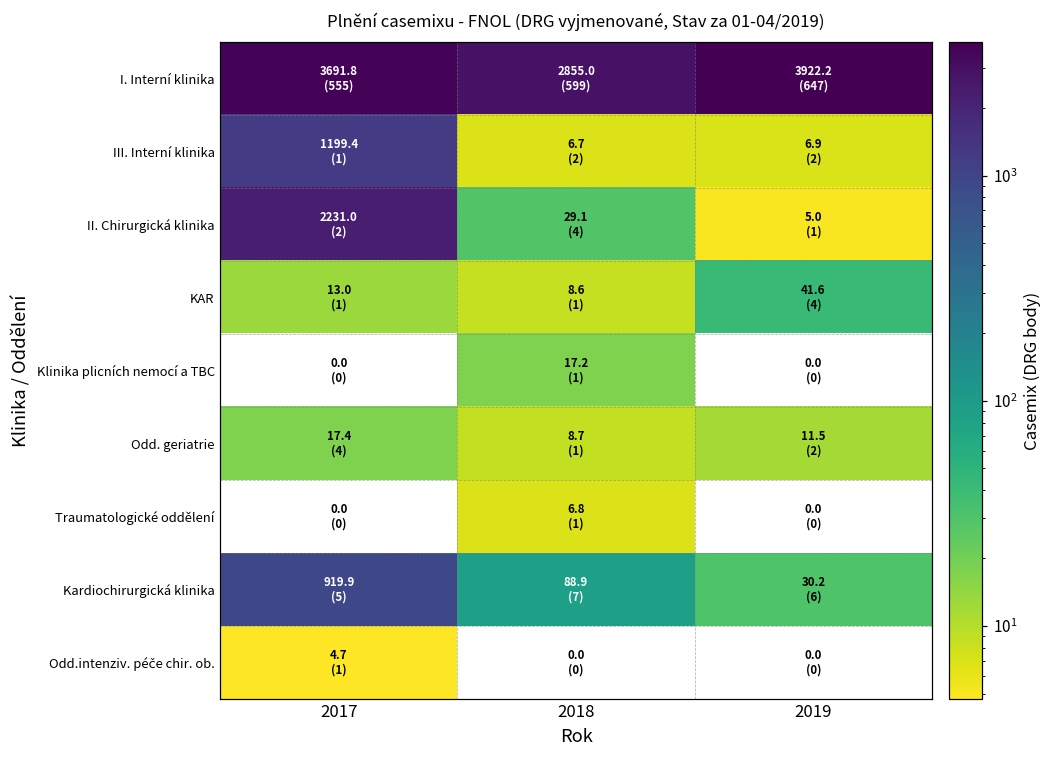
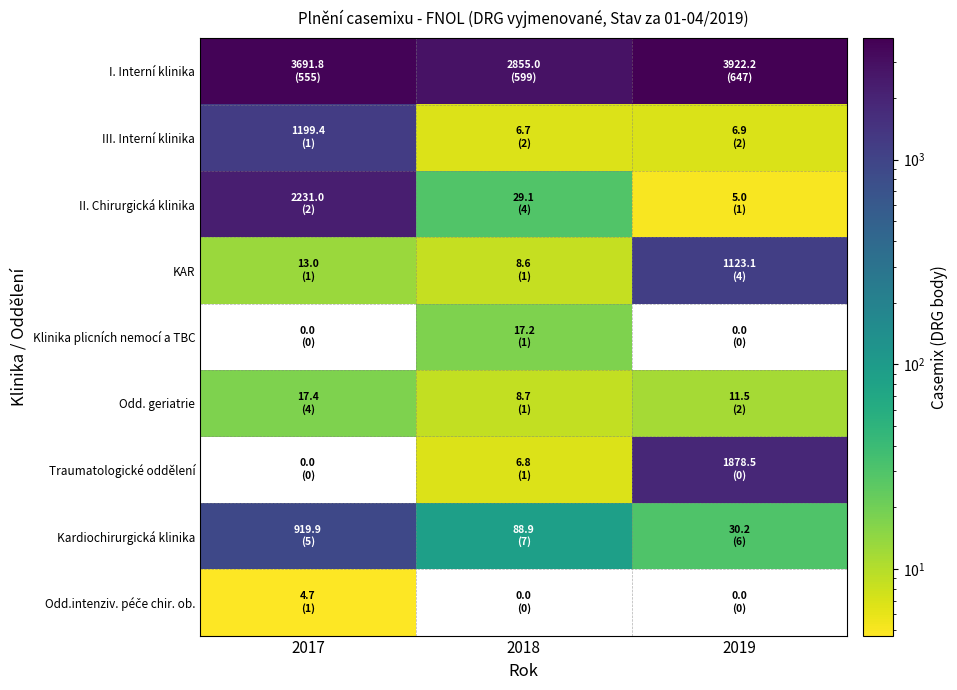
  {
    "KAR": {
-     "2019": 41.6
+     "2019": 1123.1
    },
    "Traumatologické oddělení": {
-     "2019": 0.0
+     "2019": 1878.5
    }
  }
